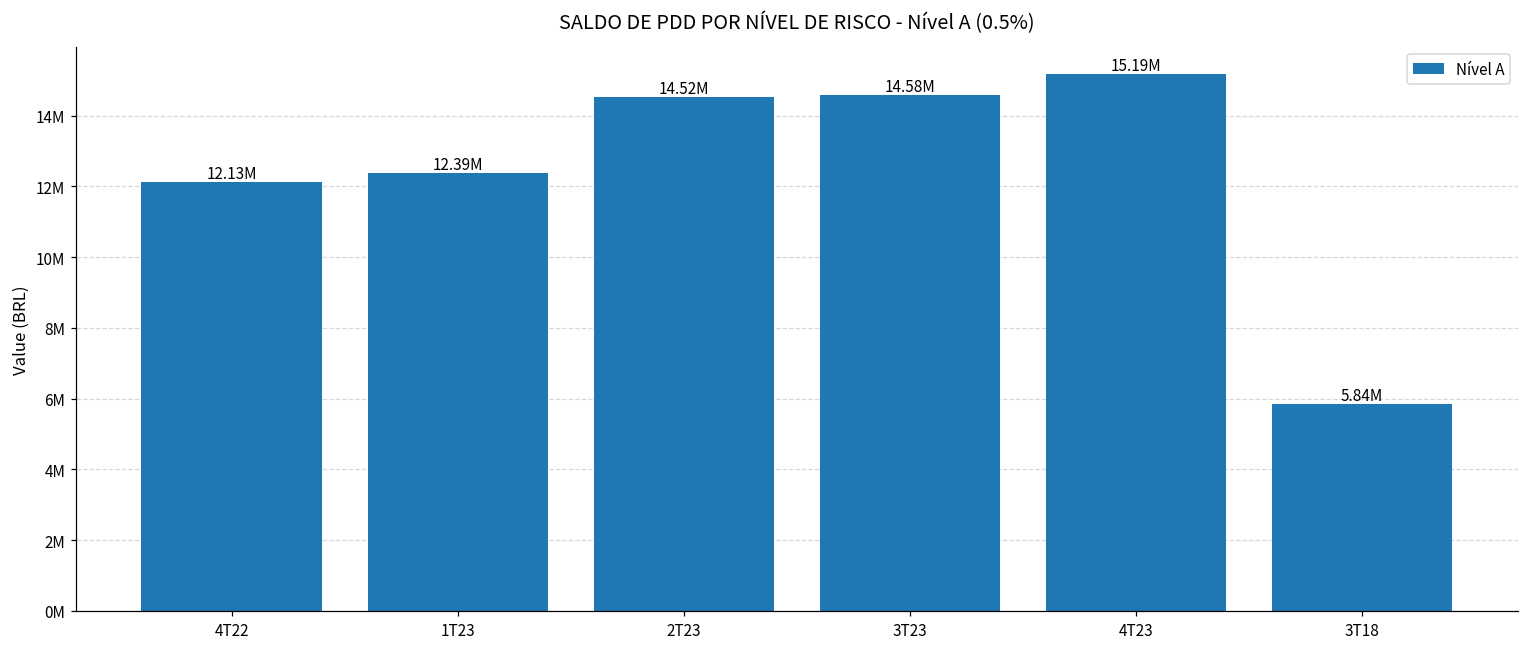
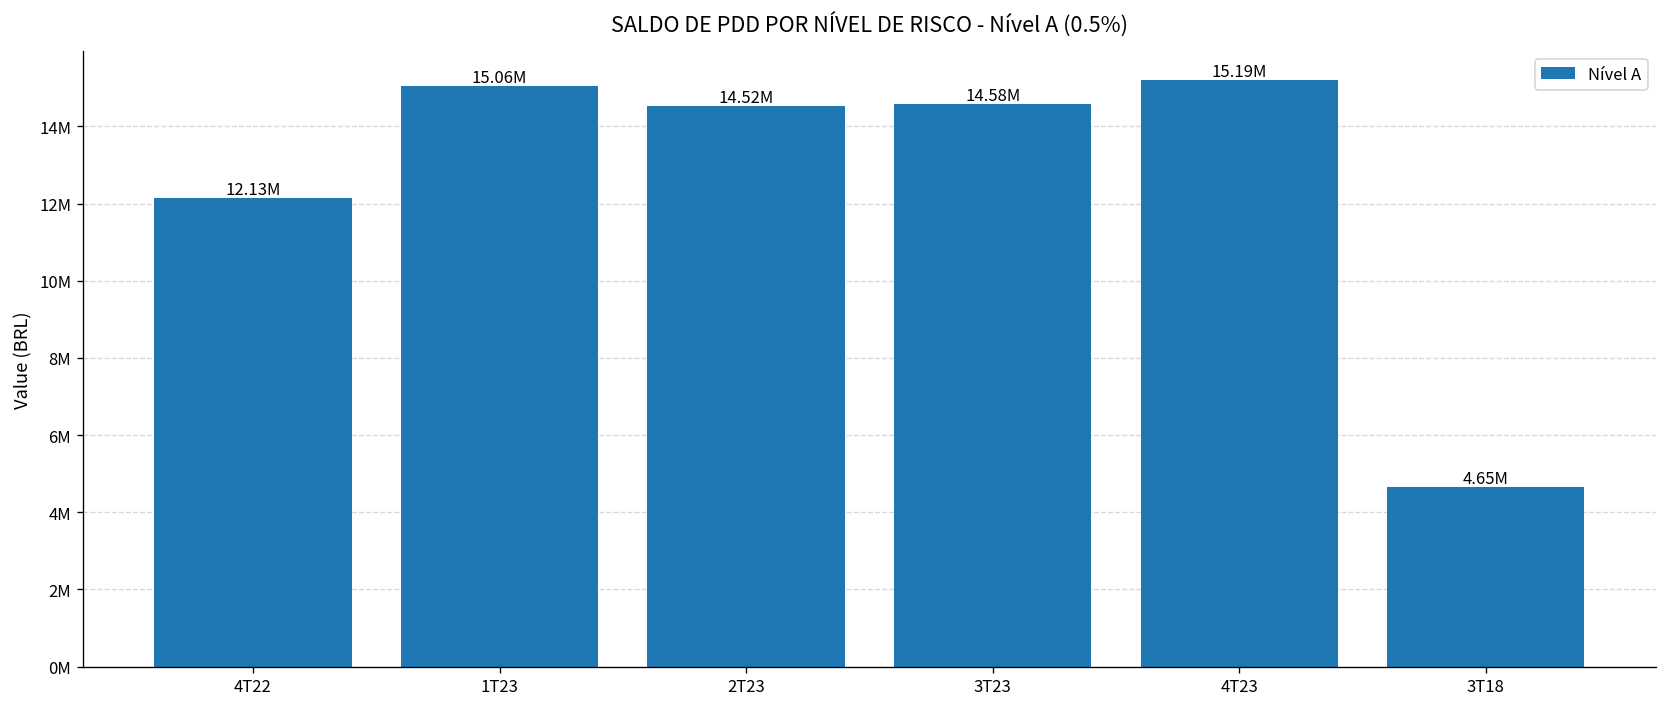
  {
    "4T22": "12.13M",
-   "1T23": "12.39M",
+   "1T23": "15.06M",
    "2T23": "14.52M",
    "3T23": "14.58M",
    "4T23": "15.19M",
-   "3T18": "5.84M"
+   "3T18": "4.65M"
  }
